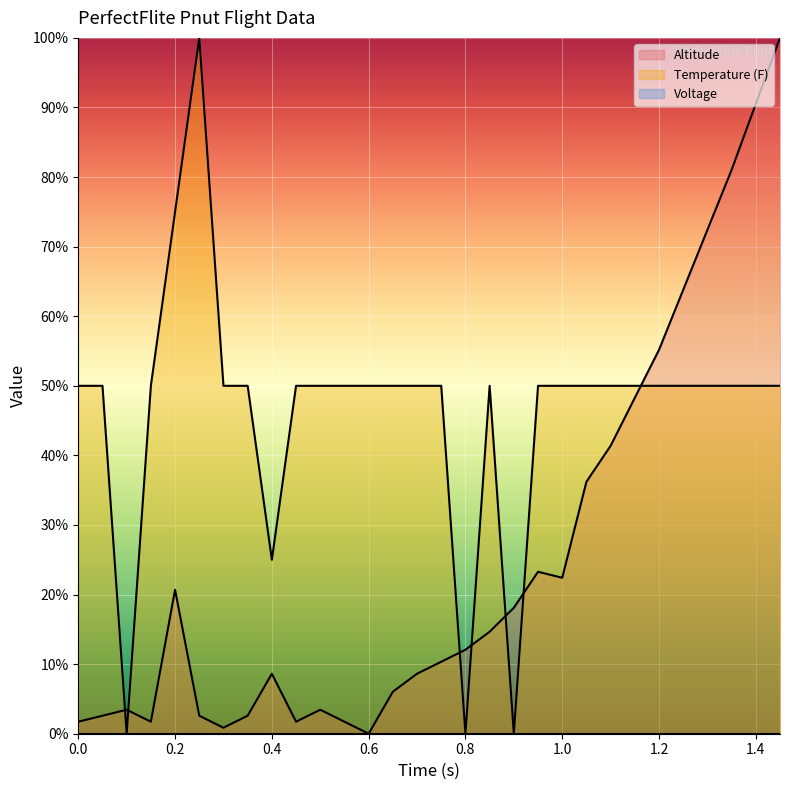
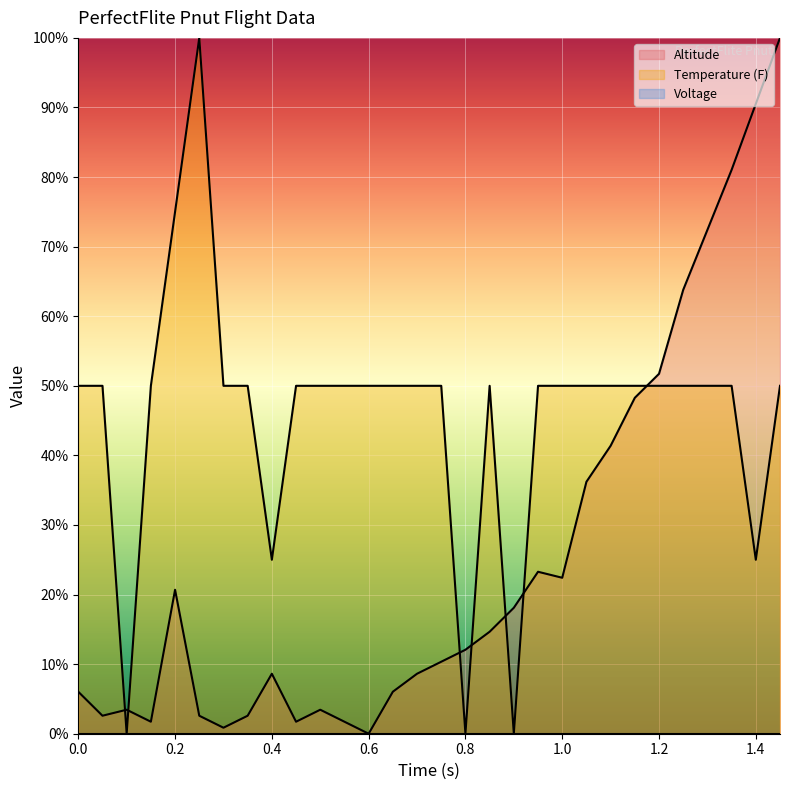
  {
    "Altitude": {
-     "0.0": "2%",
+     "0.0": "6%",
      "0.2": "21%",
      "0.4": "9%",
      "0.8": "12%",
      "1.0": "22%",
-     "1.2": "55%"
+     "1.2": "52%"
    },
    "Temperature (F)": {
      "0.0": "50%",
      "0.2": "75%",
      "0.4": "25%",
      "0.6": "50%",
      "1.0": "50%",
      "1.2": "50%",
-     "1.4": "50%"
+     "1.4": "25%"
    },
    "Voltage": {
      "0.0": "0%",
      "0.2": "0%",
      "0.4": "0%",
      "1.0": "0%",
      "1.2": "0%",
      "1.4": "0%"
    }
  }
